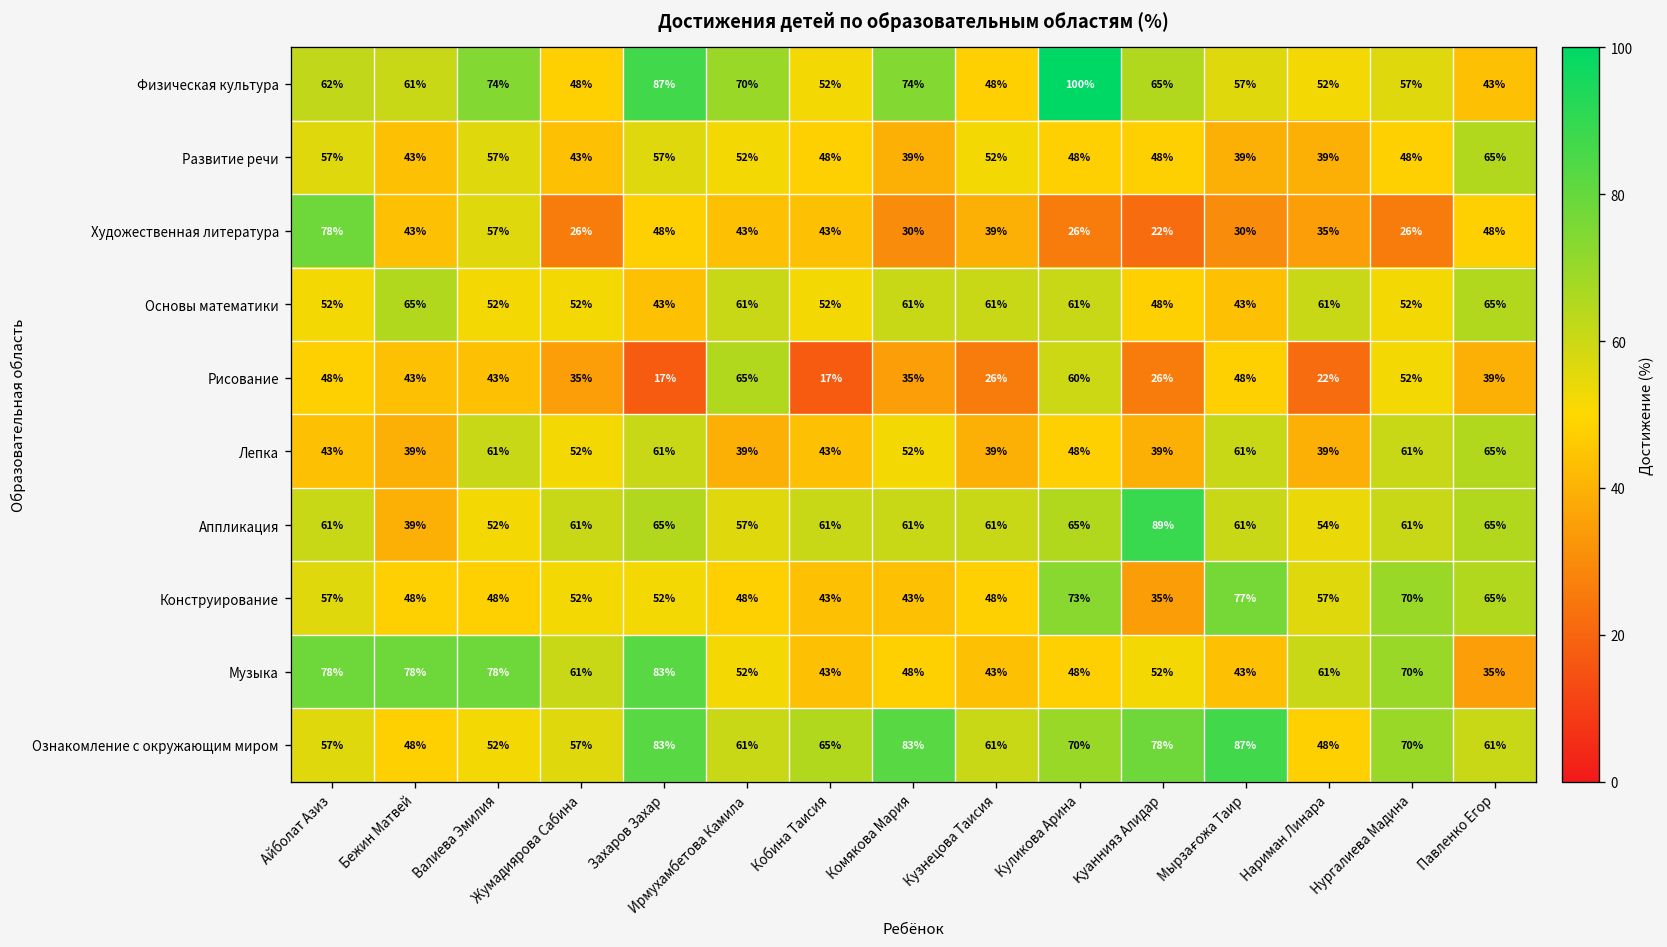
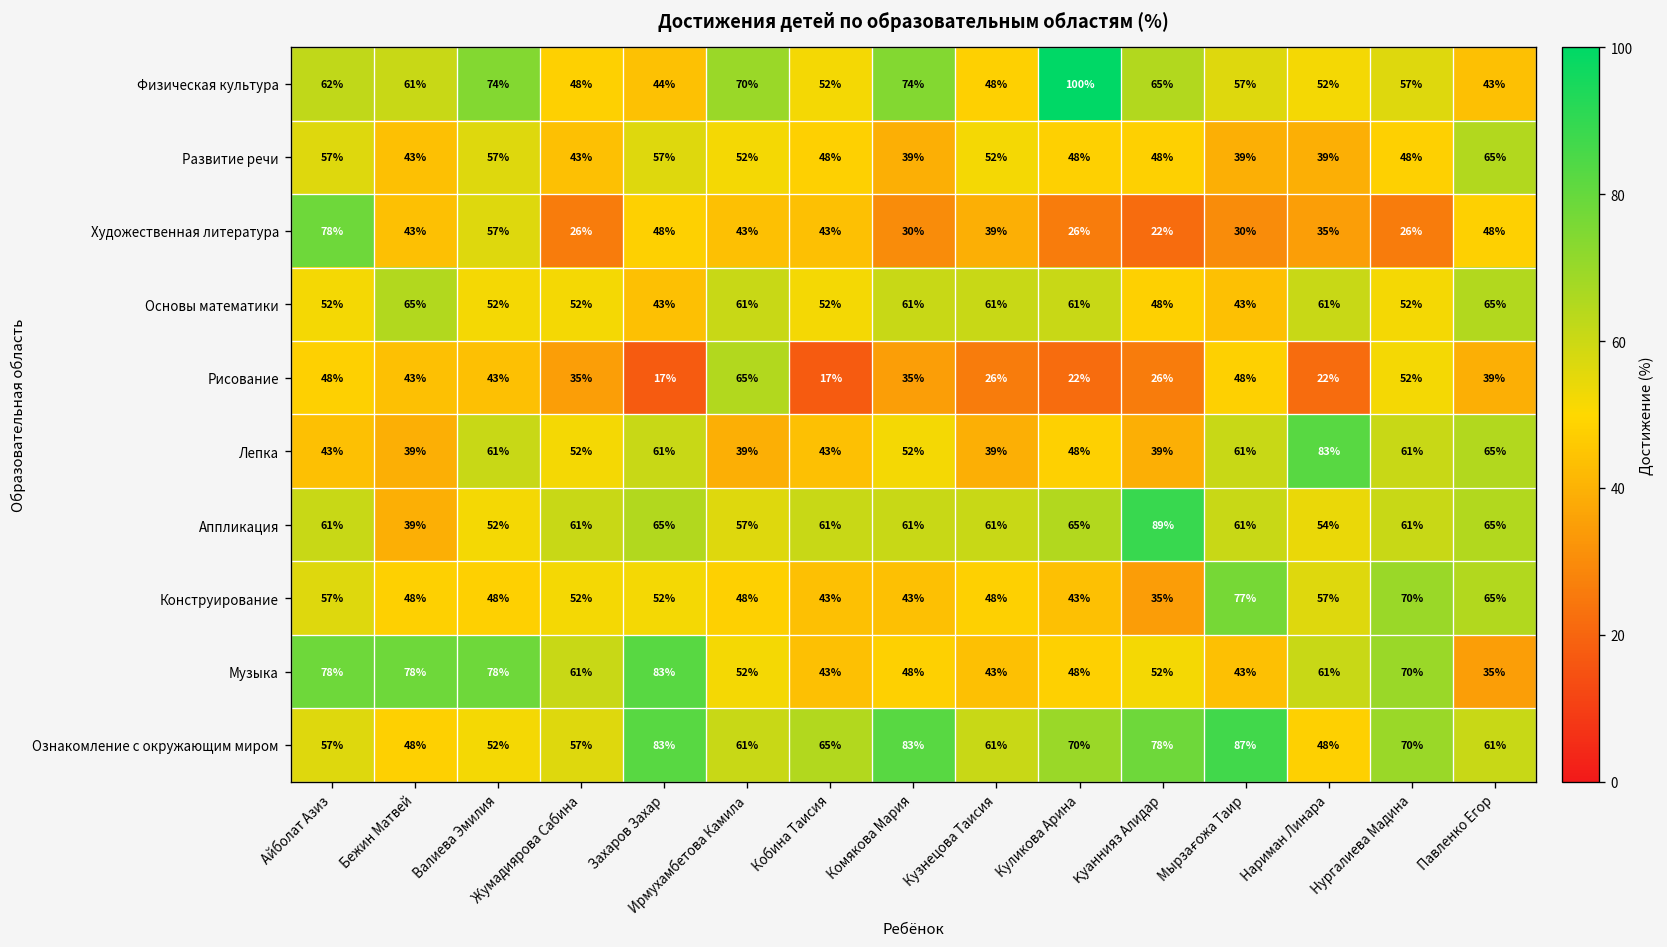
  {
    "Физическая культура": {
      "Айболат Азиз": "62%",
      "Бежин Матвей": "61%",
      "Валиева Эмилия": "74%",
      "Жумадиярова Сабина": "48%",
-     "Захаров Захар": "87%",
+     "Захаров Захар": "44%",
      "Ирмухамбетова Камила": "70%",
      "Кобина Таисия": "52%",
      "Комякова Мария": "74%",
      "Кузнецова Таисия": "48%",
      "Куликова Арина": "100%",
      "Қуаннияз Алидар": "65%",
      "Мырзағожа Таир": "57%",
      "Нариман Линара": "52%",
      "Нургалиева Мадина": "57%",
      "Павленко Егор": "43%"
    },
    "Развитие речи": {
      "Айболат Азиз": "57%",
      "Бежин Матвей": "43%",
      "Валиева Эмилия": "57%",
      "Жумадиярова Сабина": "43%",
      "Захаров Захар": "57%",
      "Ирмухамбетова Камила": "52%",
      "Кобина Таисия": "48%",
      "Комякова Мария": "39%",
      "Кузнецова Таисия": "52%",
      "Куликова Арина": "48%",
      "Қуаннияз Алидар": "48%",
      "Мырзағожа Таир": "39%",
      "Нариман Линара": "39%",
      "Нургалиева Мадина": "48%",
      "Павленко Егор": "65%"
    },
    "Художественная литература": {
      "Айболат Азиз": "78%",
      "Бежин Матвей": "43%",
      "Валиева Эмилия": "57%",
      "Жумадиярова Сабина": "26%",
      "Захаров Захар": "48%",
      "Ирмухамбетова Камила": "43%",
      "Кобина Таисия": "43%",
      "Комякова Мария": "30%",
      "Кузнецова Таисия": "39%",
      "Куликова Арина": "26%",
      "Қуаннияз Алидар": "22%",
      "Мырзағожа Таир": "30%",
      "Нариман Линара": "35%",
      "Нургалиева Мадина": "26%",
      "Павленко Егор": "48%"
    },
    "Основы математики": {
      "Айболат Азиз": "52%",
      "Бежин Матвей": "65%",
      "Валиева Эмилия": "52%",
      "Жумадиярова Сабина": "52%",
      "Захаров Захар": "43%",
      "Ирмухамбетова Камила": "61%",
      "Кобина Таисия": "52%",
      "Комякова Мария": "61%",
      "Кузнецова Таисия": "61%",
      "Куликова Арина": "61%",
      "Қуаннияз Алидар": "48%",
      "Мырзағожа Таир": "43%",
      "Нариман Линара": "61%",
      "Нургалиева Мадина": "52%",
      "Павленко Егор": "65%"
    },
    "Рисование": {
      "Айболат Азиз": "48%",
      "Бежин Матвей": "43%",
      "Валиева Эмилия": "43%",
      "Жумадиярова Сабина": "35%",
      "Захаров Захар": "17%",
      "Ирмухамбетова Камила": "65%",
      "Кобина Таисия": "17%",
      "Комякова Мария": "35%",
      "Кузнецова Таисия": "26%",
-     "Куликова Арина": "60%",
+     "Куликова Арина": "22%",
      "Қуаннияз Алидар": "26%",
      "Мырзағожа Таир": "48%",
      "Нариман Линара": "22%",
      "Нургалиева Мадина": "52%",
      "Павленко Егор": "39%"
    },
    "Лепка": {
      "Айболат Азиз": "43%",
      "Бежин Матвей": "39%",
      "Валиева Эмилия": "61%",
      "Жумадиярова Сабина": "52%",
      "Захаров Захар": "61%",
      "Ирмухамбетова Камила": "39%",
      "Кобина Таисия": "43%",
      "Комякова Мария": "52%",
      "Кузнецова Таисия": "39%",
      "Куликова Арина": "48%",
      "Қуаннияз Алидар": "39%",
      "Мырзағожа Таир": "61%",
-     "Нариман Линара": "39%",
+     "Нариман Линара": "83%",
      "Нургалиева Мадина": "61%",
      "Павленко Егор": "65%"
    },
    "Аппликация": {
      "Айболат Азиз": "61%",
      "Бежин Матвей": "39%",
      "Валиева Эмилия": "52%",
      "Жумадиярова Сабина": "61%",
      "Захаров Захар": "65%",
      "Ирмухамбетова Камила": "57%",
      "Кобина Таисия": "61%",
      "Комякова Мария": "61%",
      "Кузнецова Таисия": "61%",
      "Куликова Арина": "65%",
      "Қуаннияз Алидар": "89%",
      "Мырзағожа Таир": "61%",
      "Нариман Линара": "54%",
      "Нургалиева Мадина": "61%",
      "Павленко Егор": "65%"
    },
    "Конструирование": {
      "Айболат Азиз": "57%",
      "Бежин Матвей": "48%",
      "Валиева Эмилия": "48%",
      "Жумадиярова Сабина": "52%",
      "Захаров Захар": "52%",
      "Ирмухамбетова Камила": "48%",
      "Кобина Таисия": "43%",
      "Комякова Мария": "43%",
      "Кузнецова Таисия": "48%",
-     "Куликова Арина": "73%",
+     "Куликова Арина": "43%",
      "Қуаннияз Алидар": "35%",
      "Мырзағожа Таир": "77%",
      "Нариман Линара": "57%",
      "Нургалиева Мадина": "70%",
      "Павленко Егор": "65%"
    },
    "Музыка": {
      "Айболат Азиз": "78%",
      "Бежин Матвей": "78%",
      "Валиева Эмилия": "78%",
      "Жумадиярова Сабина": "61%",
      "Захаров Захар": "83%",
      "Ирмухамбетова Камила": "52%",
      "Кобина Таисия": "43%",
      "Комякова Мария": "48%",
      "Кузнецова Таисия": "43%",
      "Куликова Арина": "48%",
      "Қуаннияз Алидар": "52%",
      "Мырзағожа Таир": "43%",
      "Нариман Линара": "61%",
      "Нургалиева Мадина": "70%",
      "Павленко Егор": "35%"
    },
    "Ознакомление с окружающим миром": {
      "Айболат Азиз": "57%",
      "Бежин Матвей": "48%",
      "Валиева Эмилия": "52%",
      "Жумадиярова Сабина": "57%",
      "Захаров Захар": "83%",
      "Ирмухамбетова Камила": "61%",
      "Кобина Таисия": "65%",
      "Комякова Мария": "83%",
      "Кузнецова Таисия": "61%",
      "Куликова Арина": "70%",
      "Қуаннияз Алидар": "78%",
      "Мырзағожа Таир": "87%",
      "Нариман Линара": "48%",
      "Нургалиева Мадина": "70%",
      "Павленко Егор": "61%"
    }
  }
